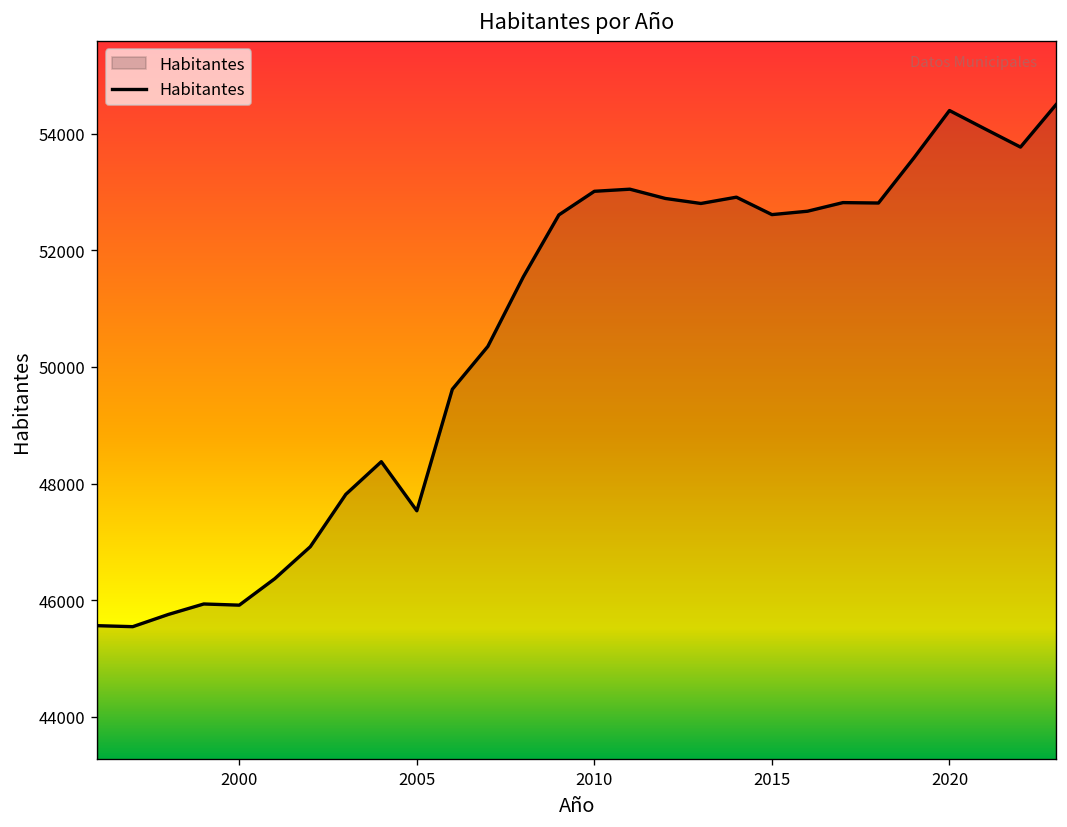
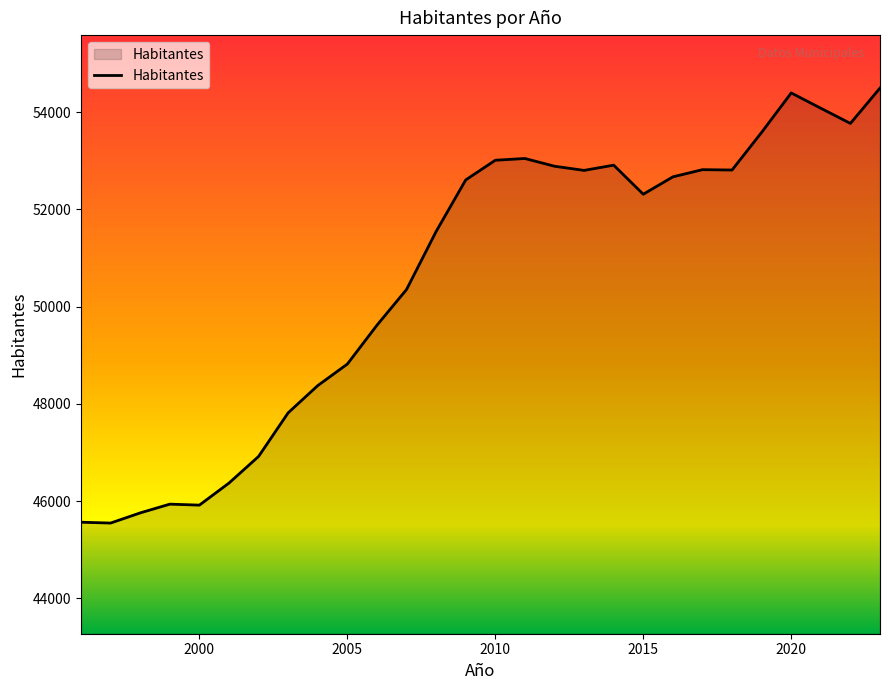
  {
    "2000": 45900,
-   "2005": 47500,
+   "2005": 48800,
    "2010": 53000,
-   "2015": 52600,
+   "2015": 52300,
    "2020": 54400
  }
